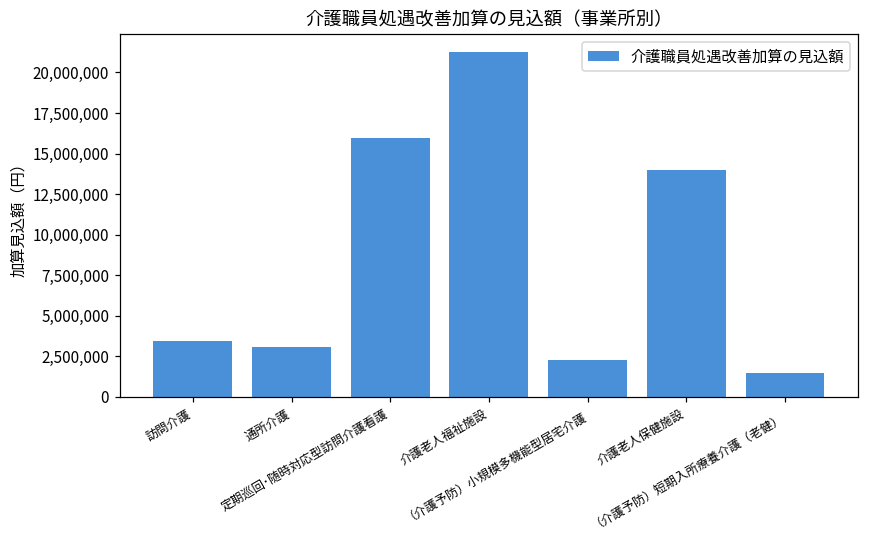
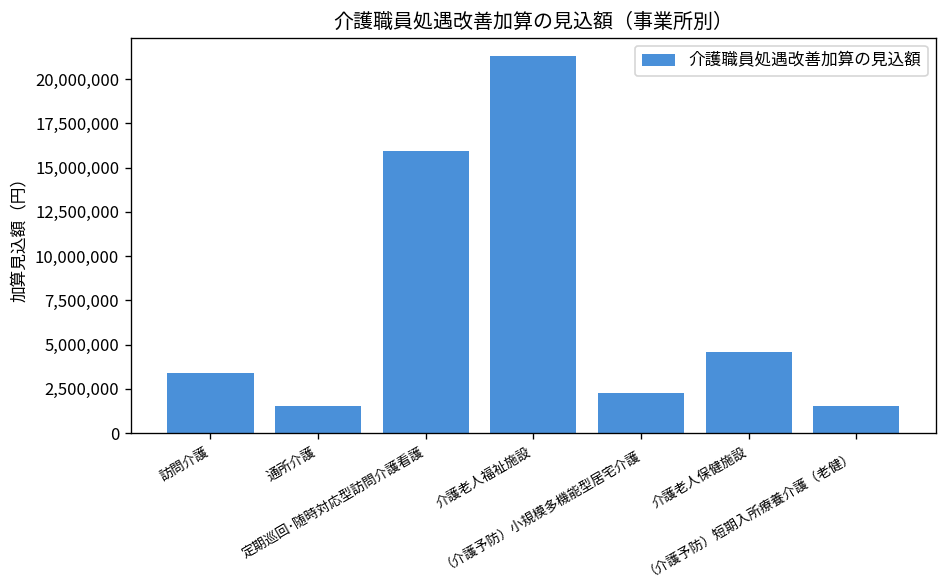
  {
    "訪問介護": "3,400,000",
-   "通所介護": "3,100,000",
+   "通所介護": "1,500,000",
    "定期巡回･随時対応型訪問介護看護": "16,000,000",
    "介護老人福祉施設": "21,300,000",
    "（介護予防）小規模多機能型居宅介護": "2,300,000",
-   "介護老人保健施設": "14,000,000",
+   "介護老人保健施設": "4,600,000",
    "（介護予防）短期入所療養介護（老健）": "1,500,000"
  }
